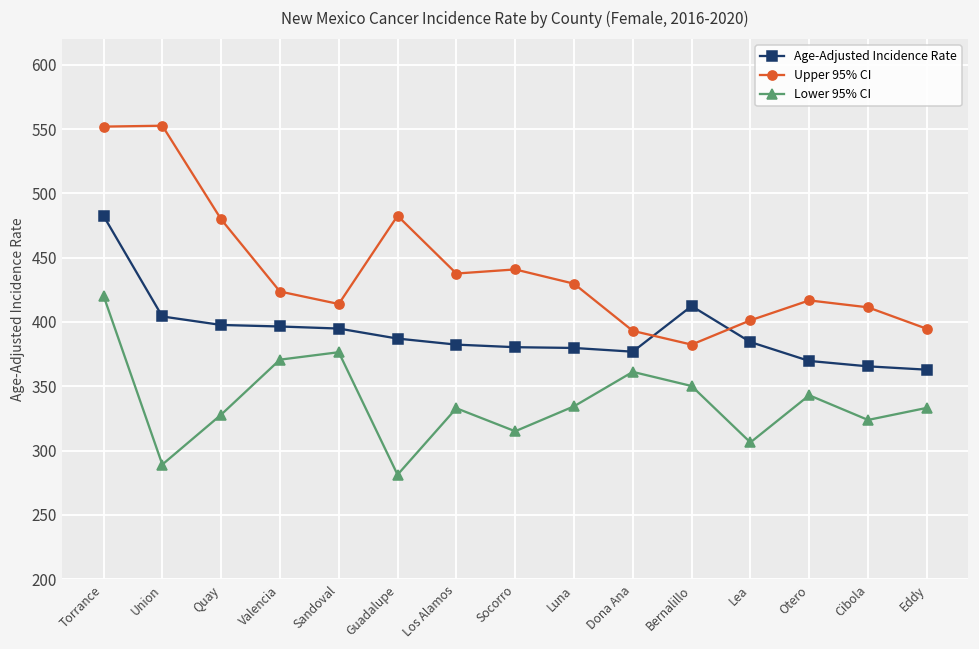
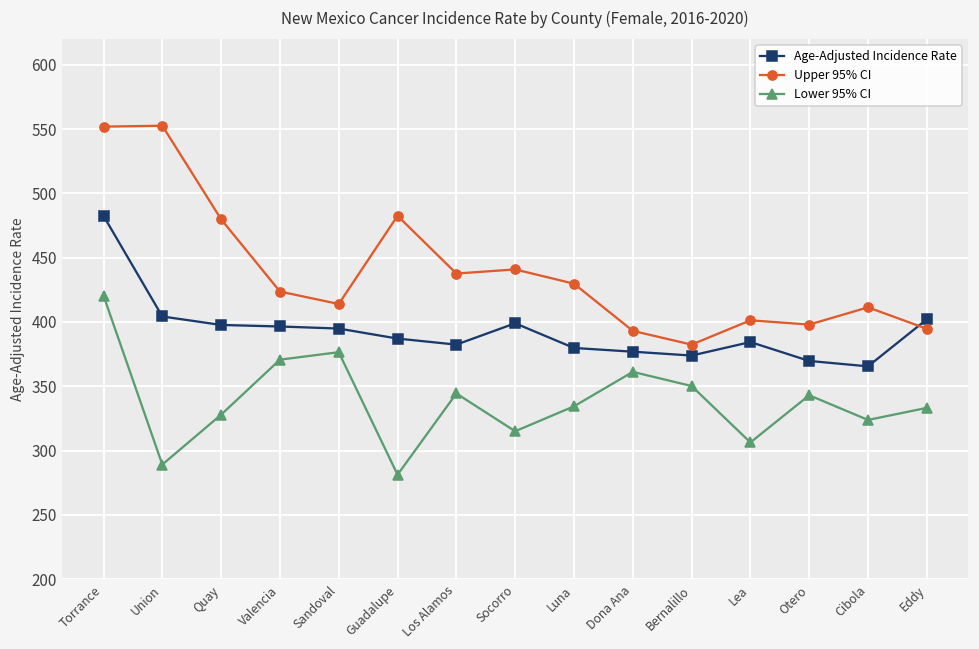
  {
    "Age-Adjusted Incidence Rate": {
      "Torrance": 483,
      "Union": 404,
      "Quay": 398,
      "Valencia": 397,
      "Sandoval": 395,
      "Guadalupe": 387,
      "Los Alamos": 382,
-     "Socorro": 380,
+     "Socorro": 399,
      "Luna": 380,
      "Dona Ana": 377,
-     "Bernalillo": 412,
+     "Bernalillo": 374,
      "Lea": 384,
      "Otero": 370,
      "Cibola": 366,
-     "Eddy": 363
+     "Eddy": 402
    },
    "Upper 95% CI": {
      "Torrance": 552,
      "Union": 553,
      "Quay": 480,
      "Valencia": 424,
      "Sandoval": 414,
      "Guadalupe": 483,
      "Los Alamos": 438,
      "Socorro": 441,
      "Luna": 430,
      "Dona Ana": 393,
      "Bernalillo": 382,
      "Lea": 401,
-     "Otero": 417,
+     "Otero": 398,
      "Cibola": 411,
      "Eddy": 395
    },
    "Lower 95% CI": {
      "Torrance": 421,
      "Union": 289,
      "Quay": 328,
      "Valencia": 371,
      "Sandoval": 377,
      "Guadalupe": 281,
-     "Los Alamos": 333,
+     "Los Alamos": 344,
      "Socorro": 315,
      "Luna": 334,
      "Dona Ana": 361,
      "Bernalillo": 350,
      "Lea": 306,
      "Otero": 343,
      "Cibola": 324,
      "Eddy": 333
    }
  }
